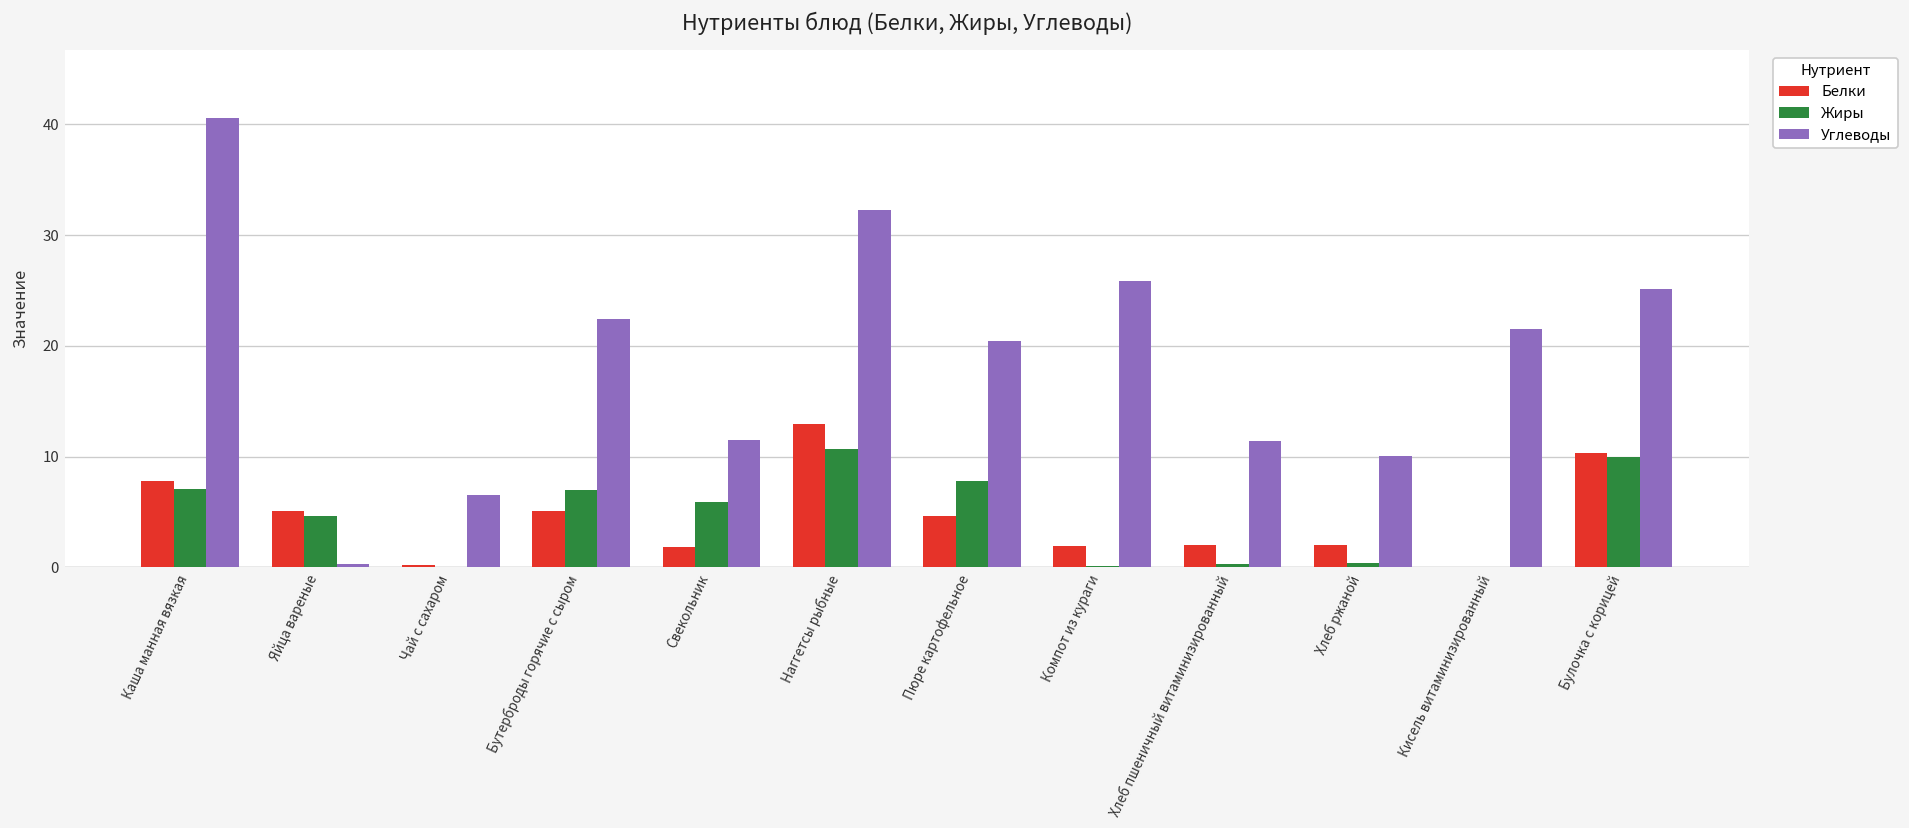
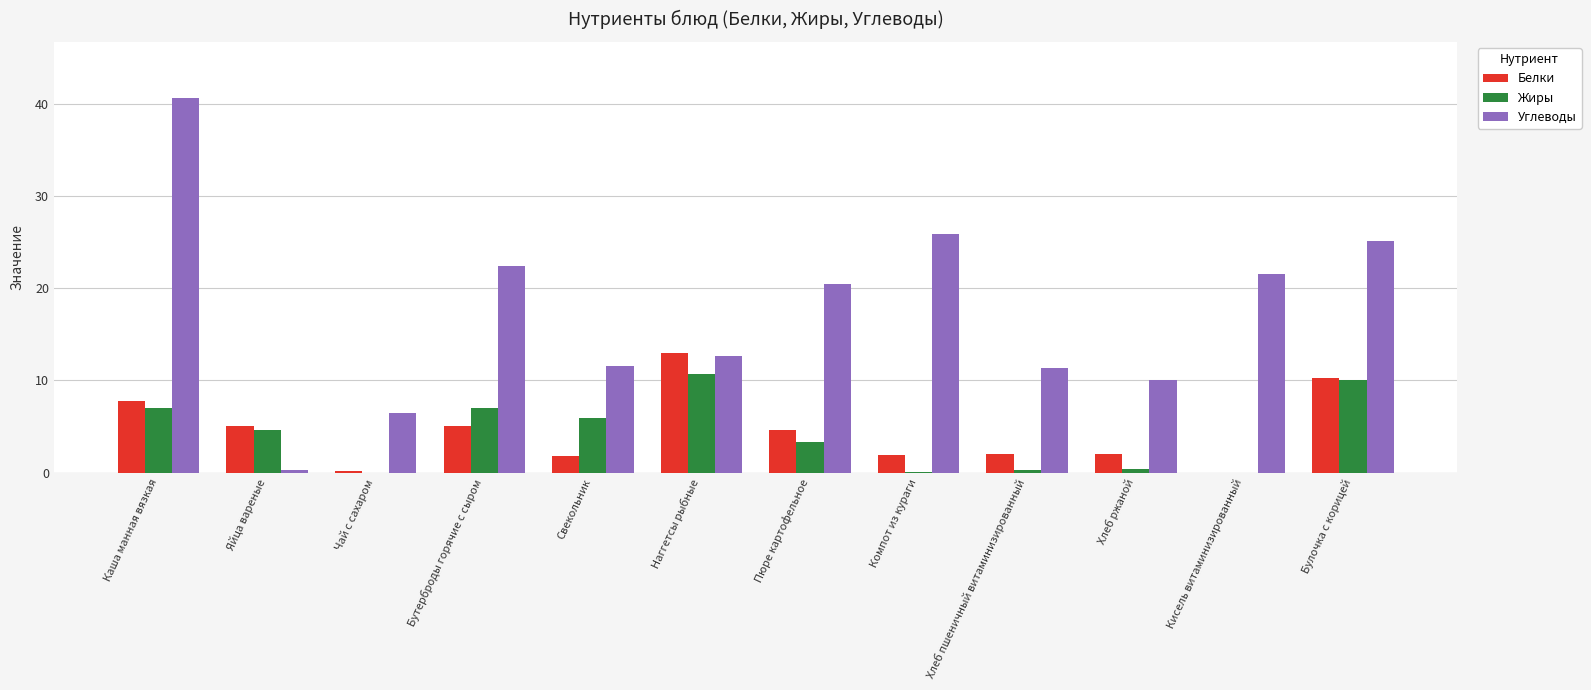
  {
    "Белки": {
      "Каша манная вязкая": 8,
      "Яйца вареные": 5,
      "Бутерброды горячие с сыром": 5,
      "Свекольник": 2,
      "Наггетсы рыбные": 13,
      "Пюре картофельное": 5,
      "Компот из кураги": 2,
      "Хлеб пшеничный витаминизированный": 2,
      "Хлеб ржаной": 2,
      "Кисель витаминизированный": 0,
      "Булочка с корицей": 10
    },
    "Жиры": {
      "Каша манная вязкая": 7,
      "Яйца вареные": 5,
      "Чай с сахаром": 0,
      "Бутерброды горячие с сыром": 7,
      "Свекольник": 6,
      "Наггетсы рыбные": 11,
-     "Пюре картофельное": 8,
+     "Пюре картофельное": 3,
      "Хлеб ржаной": 0,
      "Кисель витаминизированный": 0,
      "Булочка с корицей": 10
    },
    "Углеводы": {
      "Каша манная вязкая": 41,
      "Яйца вареные": 0,
      "Чай с сахаром": 7,
      "Бутерброды горячие с сыром": 22,
      "Свекольник": 12,
-     "Наггетсы рыбные": 32,
+     "Наггетсы рыбные": 13,
      "Пюре картофельное": 20,
      "Компот из кураги": 26,
      "Хлеб пшеничный витаминизированный": 11,
      "Хлеб ржаной": 10,
      "Кисель витаминизированный": 22,
      "Булочка с корицей": 25
    }
  }
